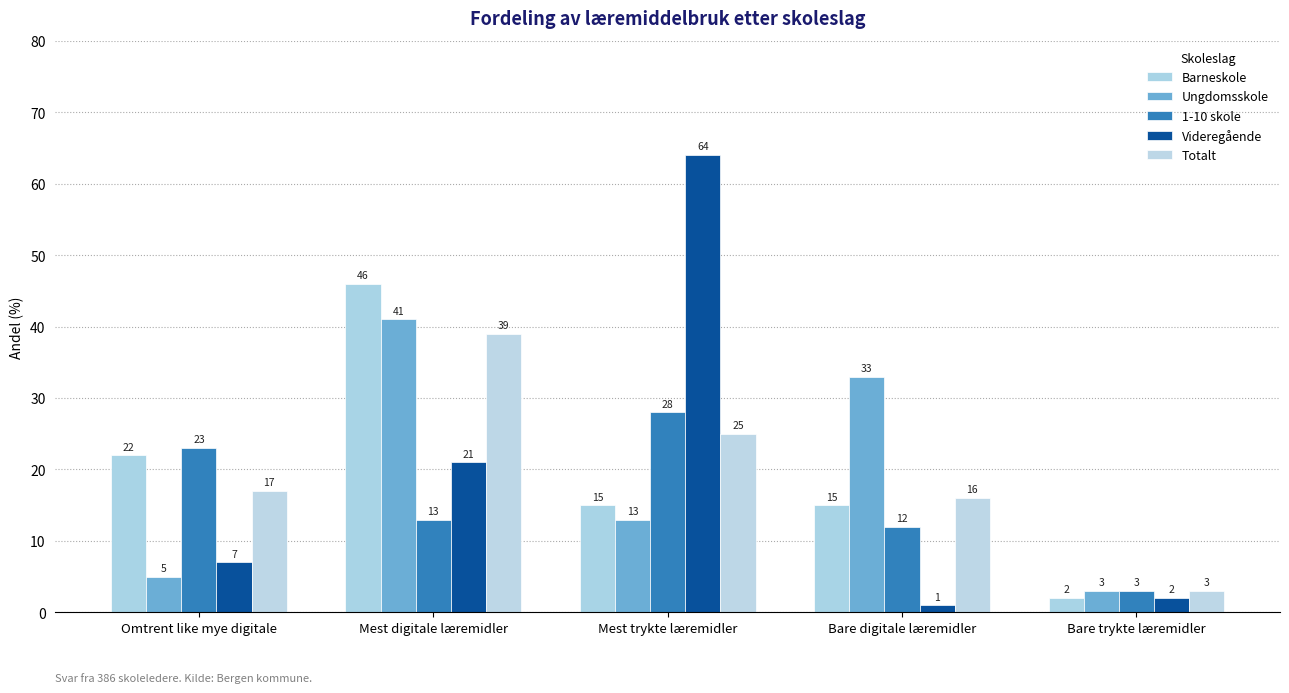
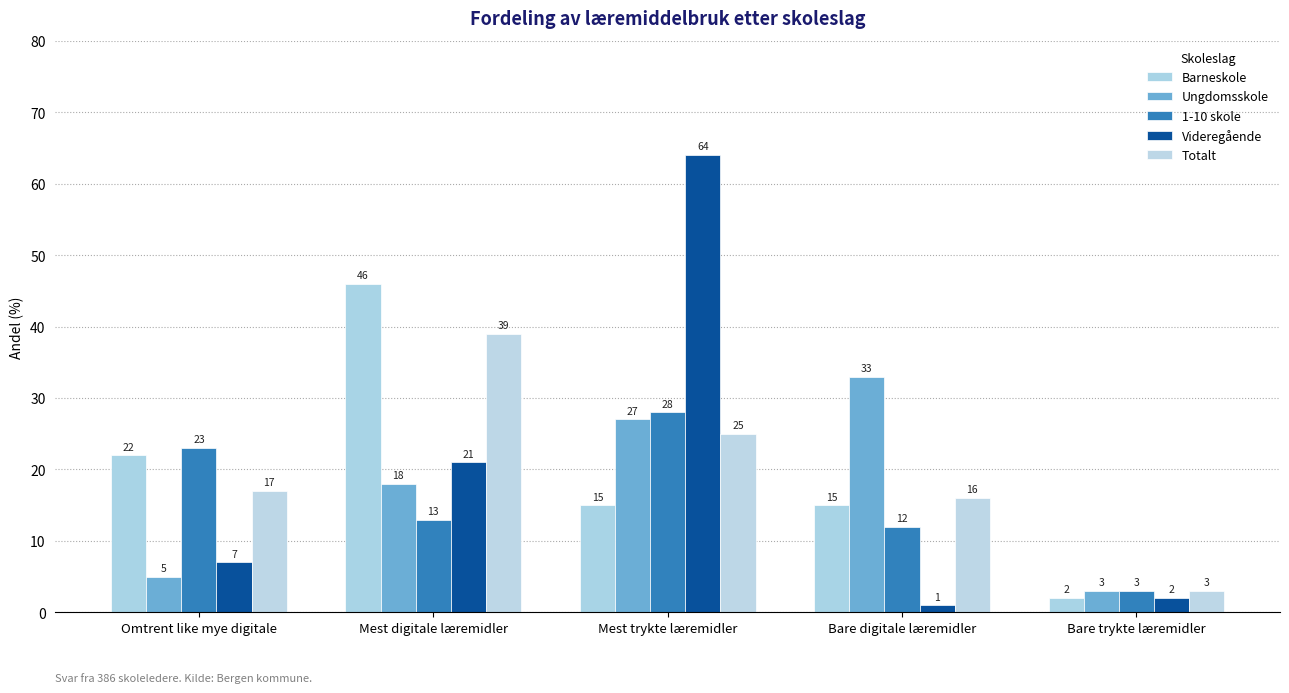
  {
    "Ungdomsskole": {
      "Omtrent like mye digitale": 5,
-     "Mest digitale læremidler": 41,
-     "Mest trykte læremidler": 13,
+     "Mest digitale læremidler": 18,
+     "Mest trykte læremidler": 27,
      "Bare digitale læremidler": 33,
      "Bare trykte læremidler": 3
    },
    "1-10 skole": {
      "Omtrent like mye digitale": 23,
      "Mest digitale læremidler": 13,
      "Mest trykte læremidler": 28,
      "Bare digitale læremidler": 12,
      "Bare trykte læremidler": 3
    },
    "Videregående": {
      "Omtrent like mye digitale": 7,
      "Mest digitale læremidler": 21,
      "Mest trykte læremidler": 64,
      "Bare digitale læremidler": 1,
      "Bare trykte læremidler": 2
    }
  }
